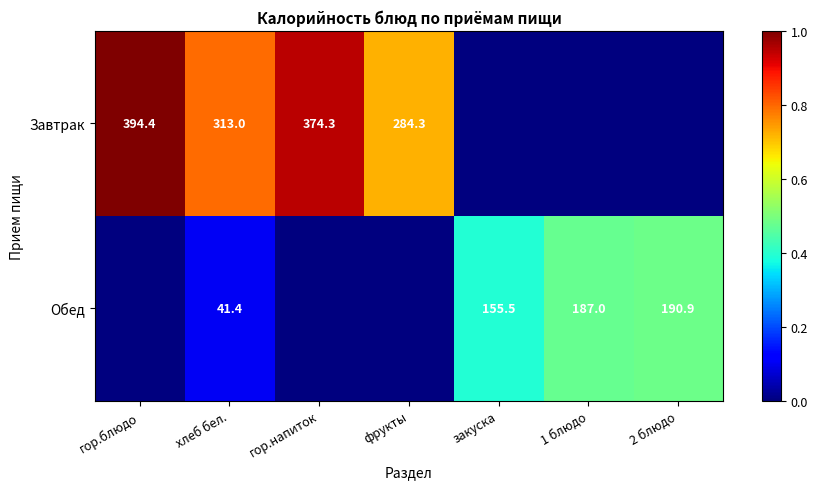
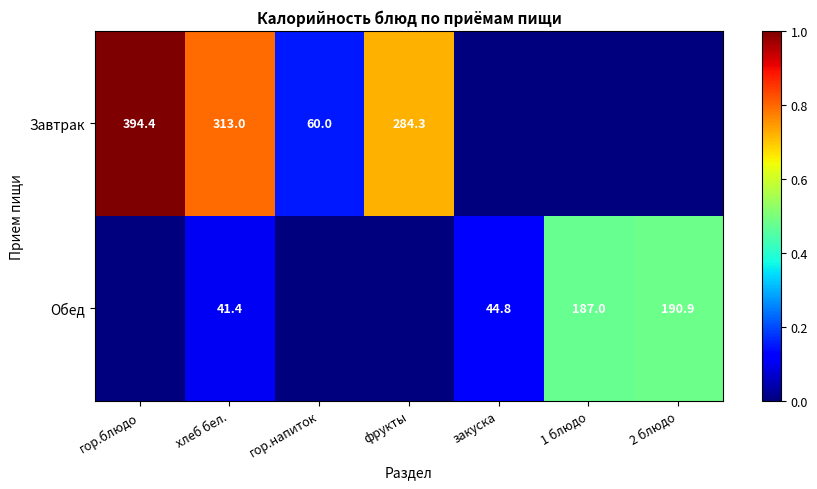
  {
    "Завтрак": {
      "гор.блюдо": 394.4,
      "хлеб бел.": 313.0,
-     "гор.напиток": 374.3,
+     "гор.напиток": 60.0,
      "фрукты": 284.3
    },
    "Обед": {
      "хлеб бел.": 41.4,
-     "закуска": 155.5,
+     "закуска": 44.8,
      "1 блюдо": 187.0,
      "2 блюдо": 190.9
    }
  }
